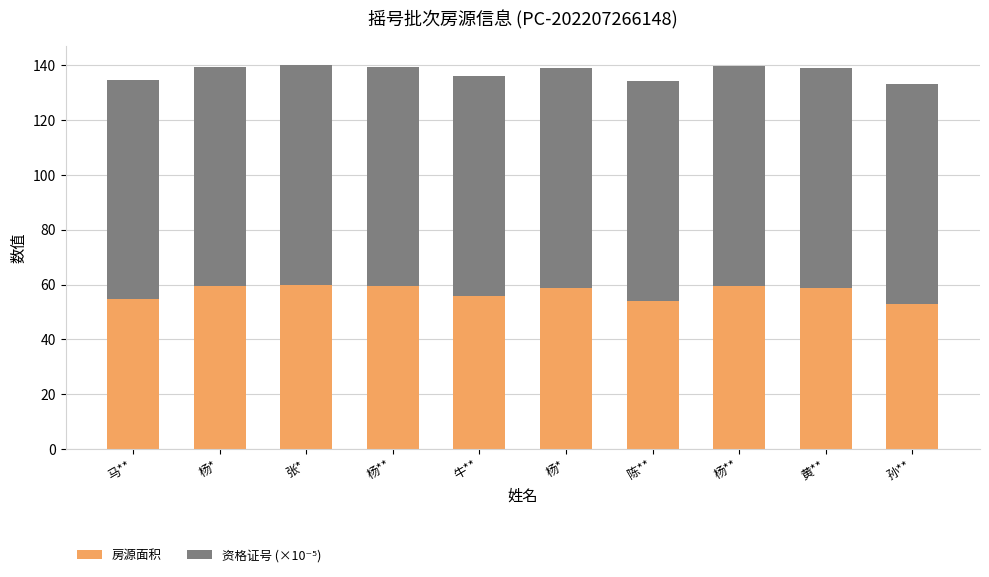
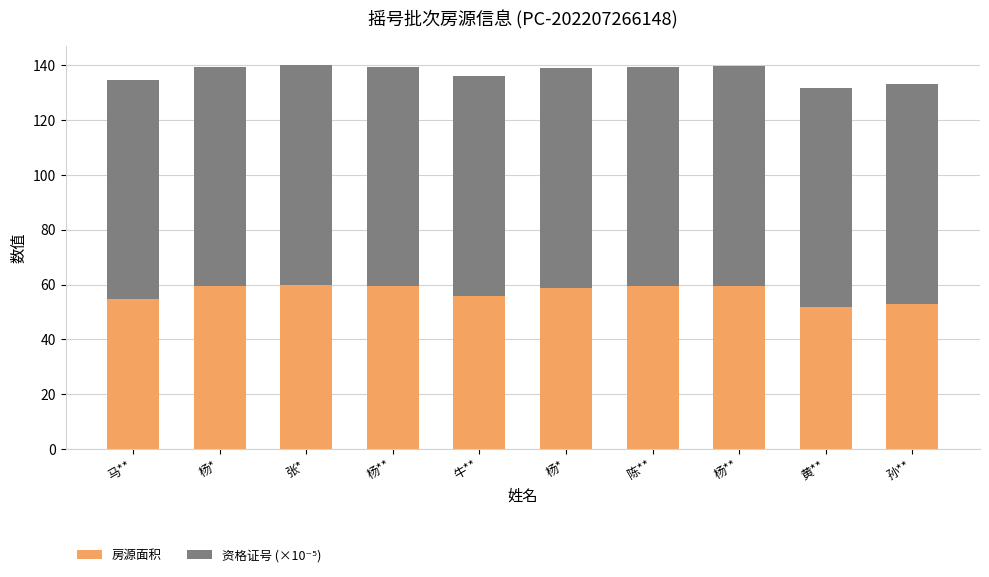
  {
    "房源面积": {
      "马**": 55,
      "张*": 60,
      "牛**": 56,
-     "陈**": 54,
-     "黄**": 59,
+     "陈**": 59,
+     "黄**": 52,
      "孙**": 53
    },
    "资格证号 (×10⁻⁵)": {
      "马**": 80,
      "张*": 80,
      "牛**": 80,
      "陈**": 80,
      "黄**": 80,
      "孙**": 80
    }
  }
